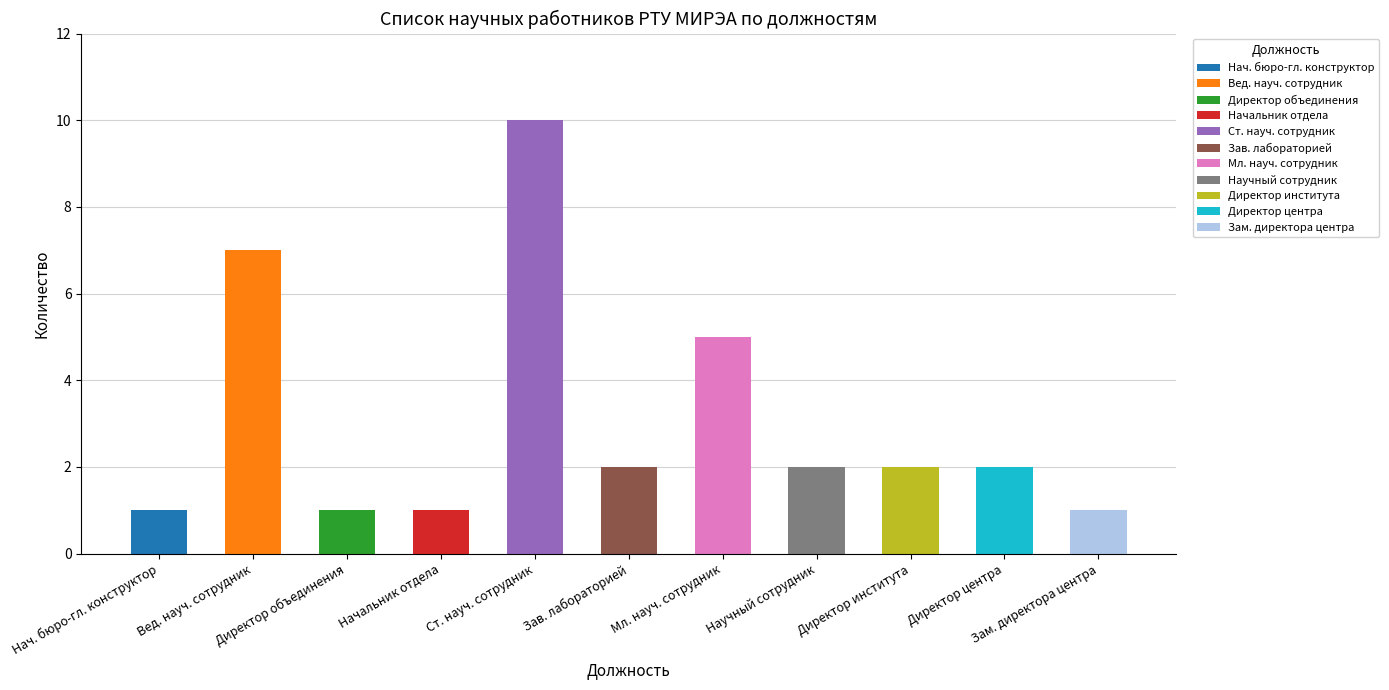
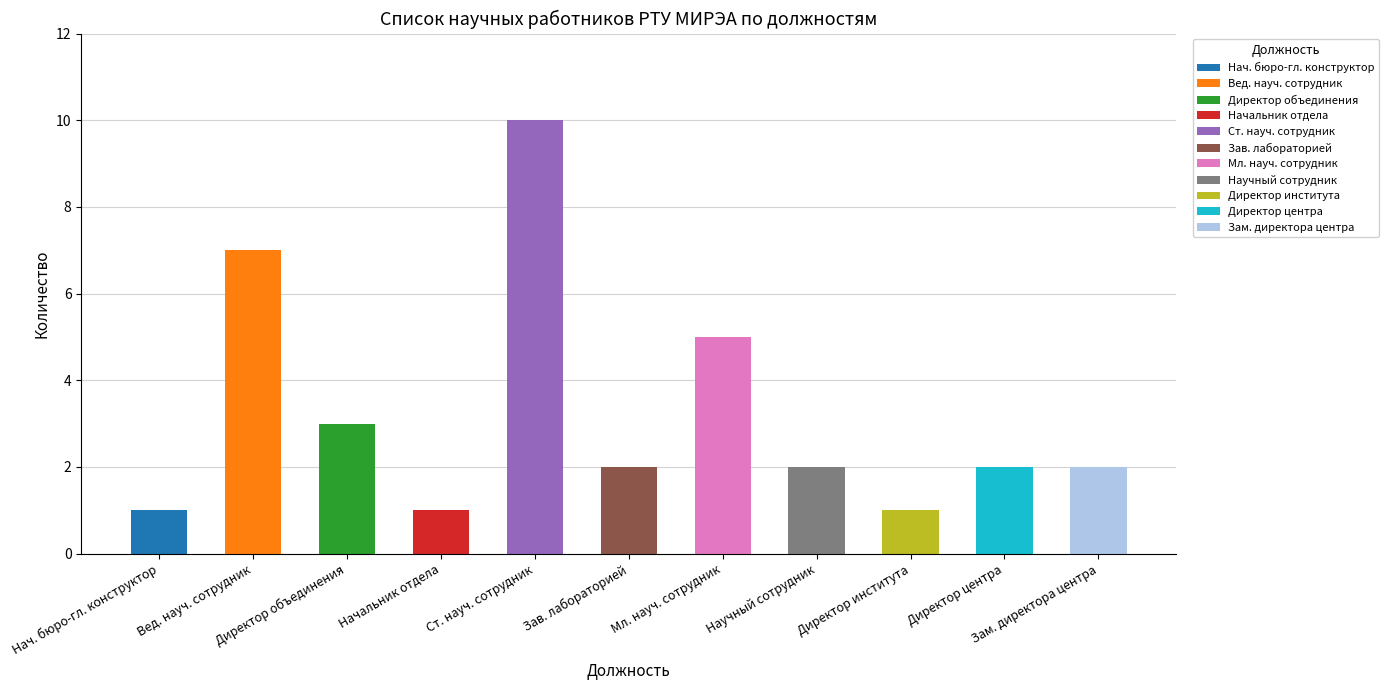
  {
    "Нач. бюро-гл. конструктор": 1,
    "Вед. науч. сотрудник": 7,
-   "Директор объединения": 1,
+   "Директор объединения": 3,
    "Начальник отдела": 1,
    "Ст. науч. сотрудник": 10,
    "Зав. лабораторией": 2,
    "Мл. науч. сотрудник": 5,
    "Научный сотрудник": 2,
-   "Директор института": 2,
+   "Директор института": 1,
    "Директор центра": 2,
-   "Зам. директора центра": 1
+   "Зам. директора центра": 2
  }
